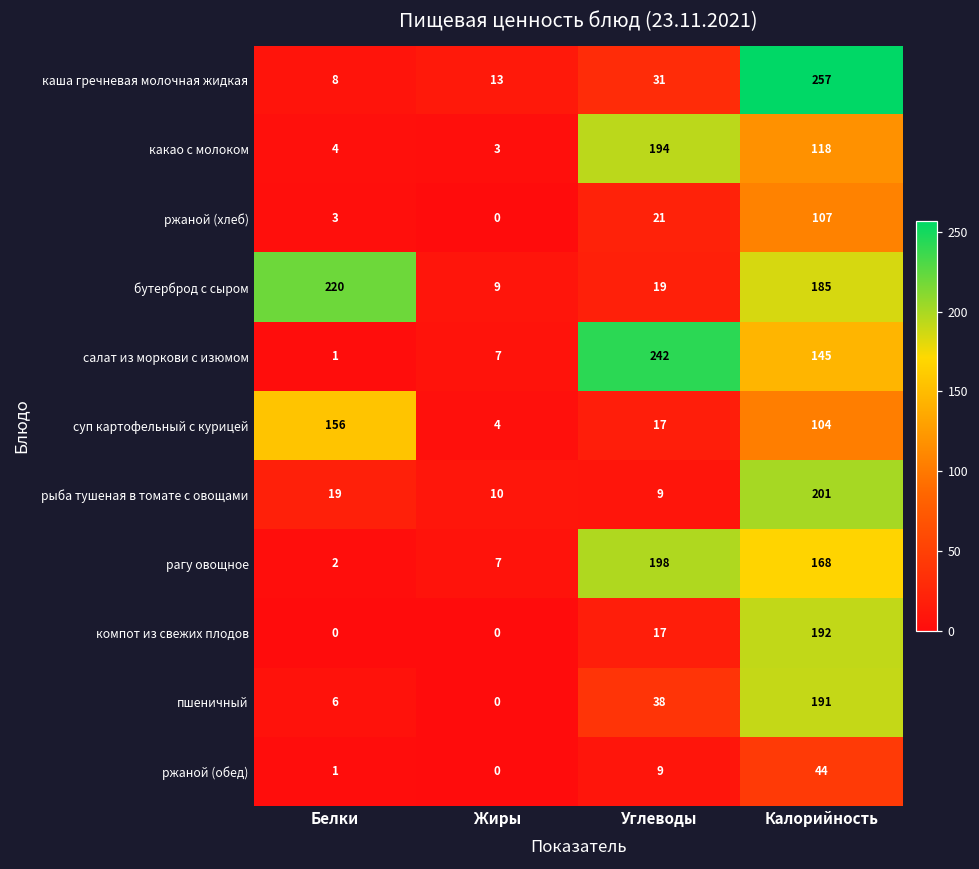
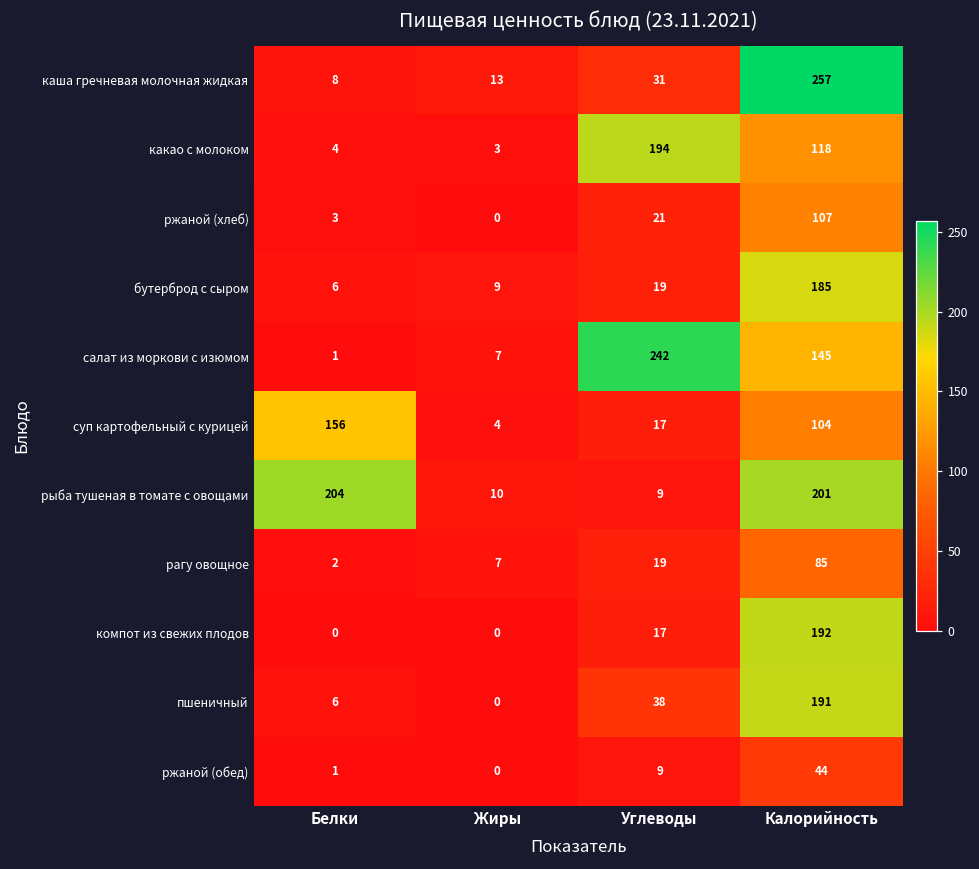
  {
    "каша гречневая молочная жидкая": {
      "Белки": 8,
      "Жиры": 13,
      "Углеводы": 31,
      "Калорийность": 257
    },
    "какао с молоком": {
      "Белки": 4,
      "Жиры": 3,
      "Углеводы": 194,
      "Калорийность": 118
    },
    "ржаной (хлеб)": {
      "Белки": 3,
      "Жиры": 0,
      "Углеводы": 21,
      "Калорийность": 107
    },
    "бутерброд с сыром": {
-     "Белки": 220,
+     "Белки": 6,
      "Жиры": 9,
      "Углеводы": 19,
      "Калорийность": 185
    },
    "салат из моркови с изюмом": {
      "Белки": 1,
      "Жиры": 7,
      "Углеводы": 242,
      "Калорийность": 145
    },
    "суп картофельный с курицей": {
      "Белки": 156,
      "Жиры": 4,
      "Углеводы": 17,
      "Калорийность": 104
    },
    "рыба тушеная в томате с овощами": {
-     "Белки": 19,
+     "Белки": 204,
      "Жиры": 10,
      "Углеводы": 9,
      "Калорийность": 201
    },
    "рагу овощное": {
      "Белки": 2,
      "Жиры": 7,
-     "Углеводы": 198,
-     "Калорийность": 168
+     "Углеводы": 19,
+     "Калорийность": 85
    },
    "компот из свежих плодов": {
      "Белки": 0,
      "Жиры": 0,
      "Углеводы": 17,
      "Калорийность": 192
    },
    "пшеничный": {
      "Белки": 6,
      "Жиры": 0,
      "Углеводы": 38,
      "Калорийность": 191
    },
    "ржаной (обед)": {
      "Белки": 1,
      "Жиры": 0,
      "Углеводы": 9,
      "Калорийность": 44
    }
  }
